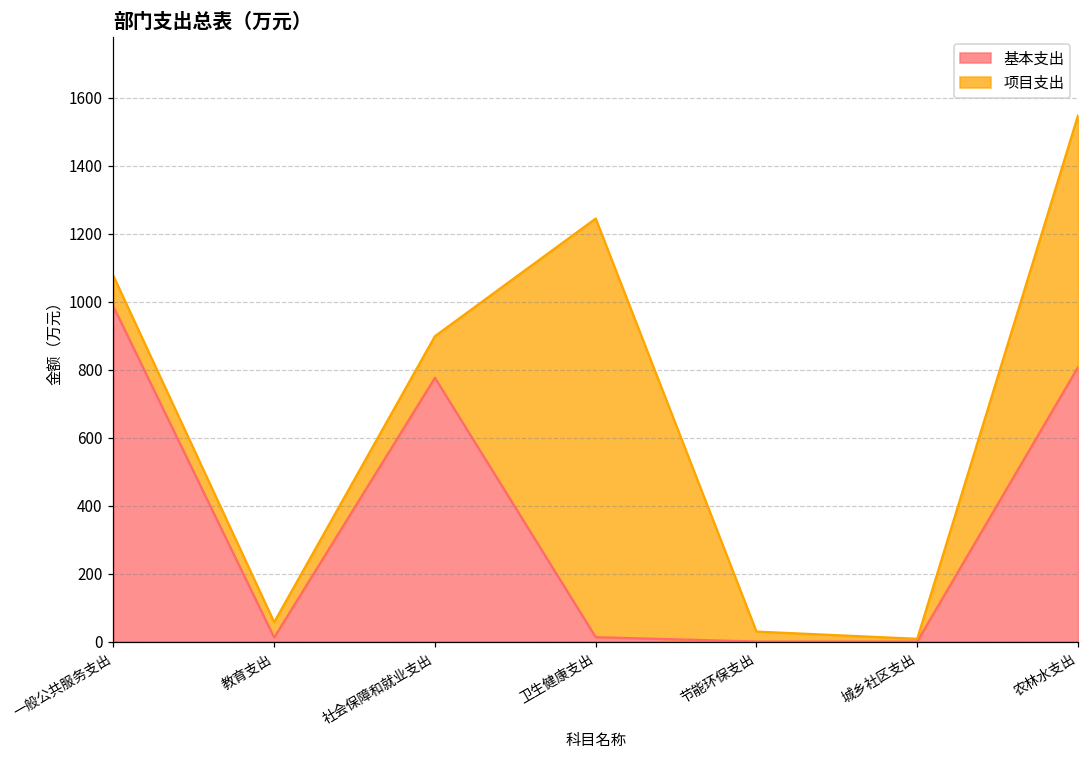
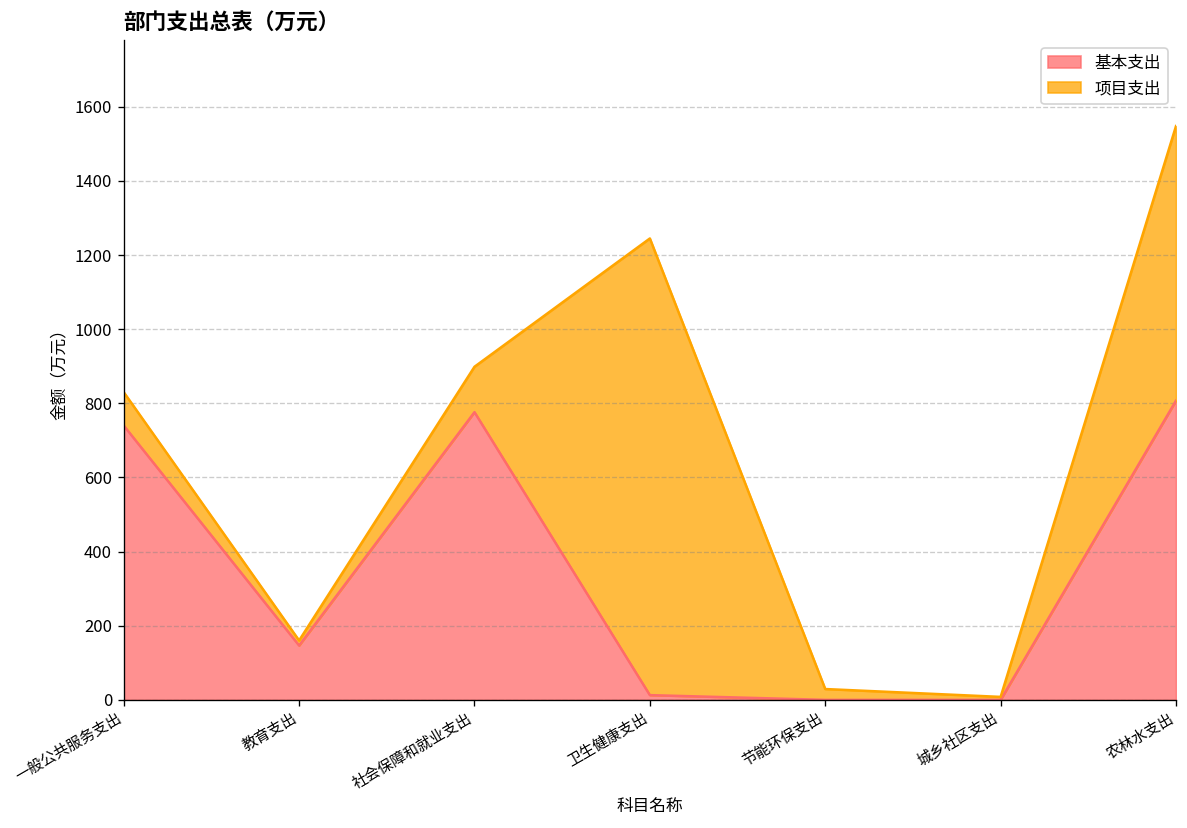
  {
    "基本支出": {
-     "一般公共服务支出": 990,
-     "教育支出": 10,
+     "一般公共服务支出": 740,
+     "教育支出": 150,
      "社会保障和就业支出": 780,
      "卫生健康支出": 10,
      "节能环保支出": 0,
      "农林水支出": 810
    },
    "项目支出": {
      "一般公共服务支出": 90,
-     "教育支出": 50,
+     "教育支出": 10,
      "社会保障和就业支出": 120,
      "卫生健康支出": 1230,
      "节能环保支出": 30,
      "农林水支出": 740
    }
  }
